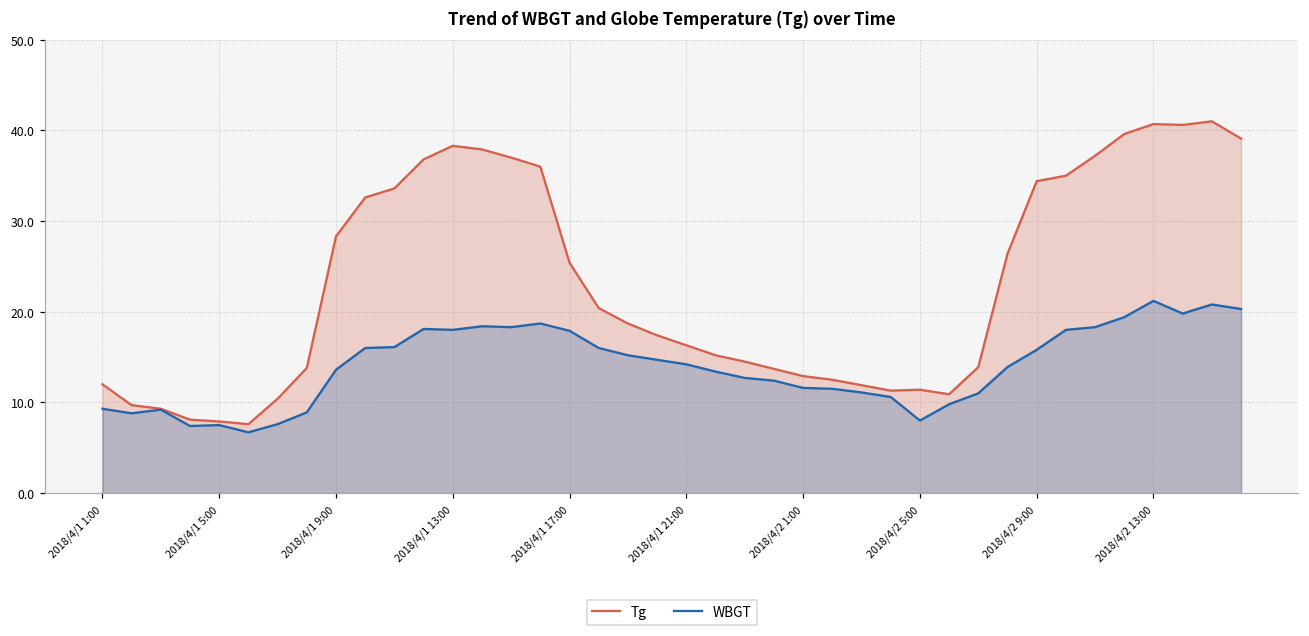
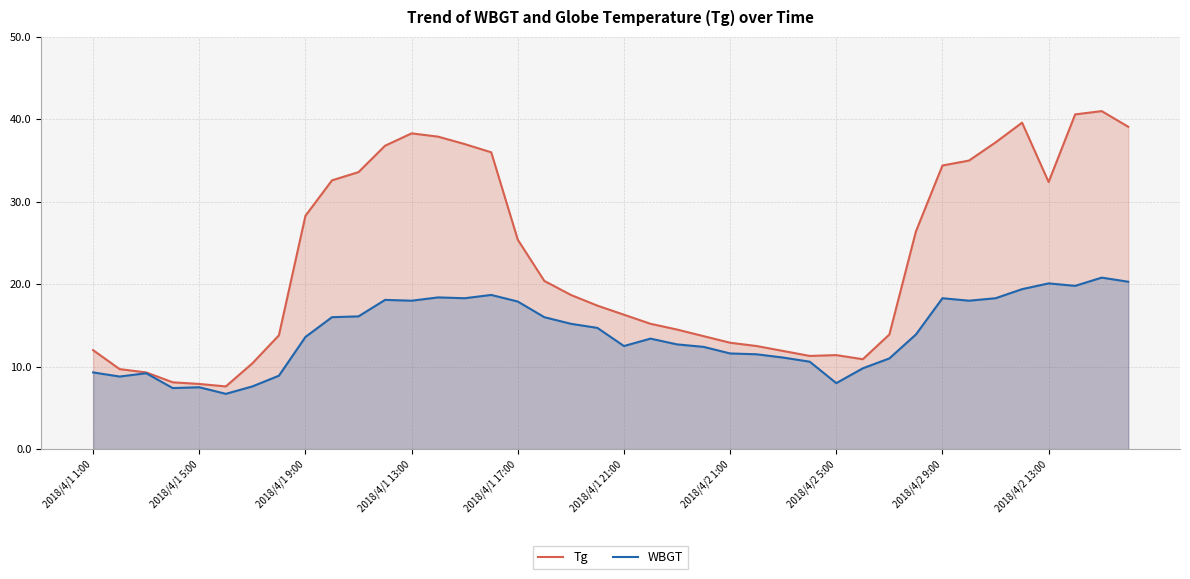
  {
    "Tg": {
      "2018/4/1 1:00": 12,
      "2018/4/1 5:00": 8,
      "2018/4/1 9:00": 28,
      "2018/4/1 13:00": 38,
      "2018/4/1 17:00": 25,
      "2018/4/1 21:00": 16,
      "2018/4/2 1:00": 13,
      "2018/4/2 5:00": 11,
      "2018/4/2 9:00": 34,
-     "2018/4/2 13:00": 41
+     "2018/4/2 13:00": 32
    },
    "WBGT": {
      "2018/4/1 1:00": 9,
      "2018/4/1 5:00": 8,
      "2018/4/1 9:00": 14,
      "2018/4/1 13:00": 18,
      "2018/4/1 17:00": 18,
-     "2018/4/1 21:00": 14,
+     "2018/4/1 21:00": 13,
      "2018/4/2 1:00": 12,
      "2018/4/2 5:00": 8,
-     "2018/4/2 9:00": 16,
-     "2018/4/2 13:00": 21
+     "2018/4/2 9:00": 18,
+     "2018/4/2 13:00": 20
    }
  }
